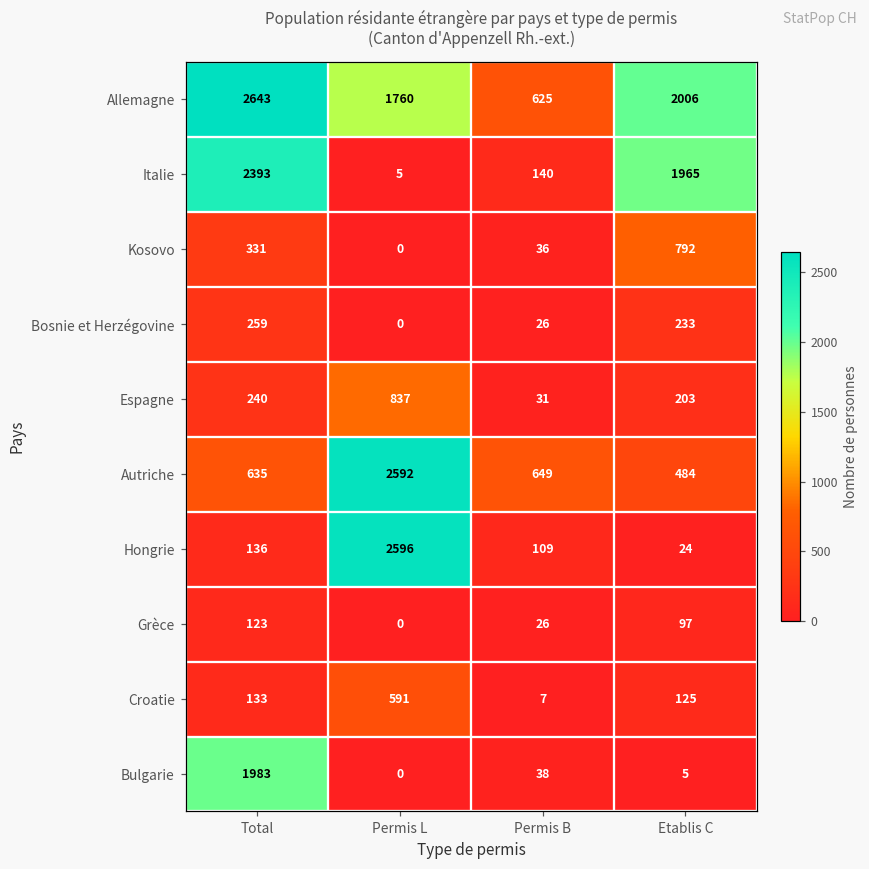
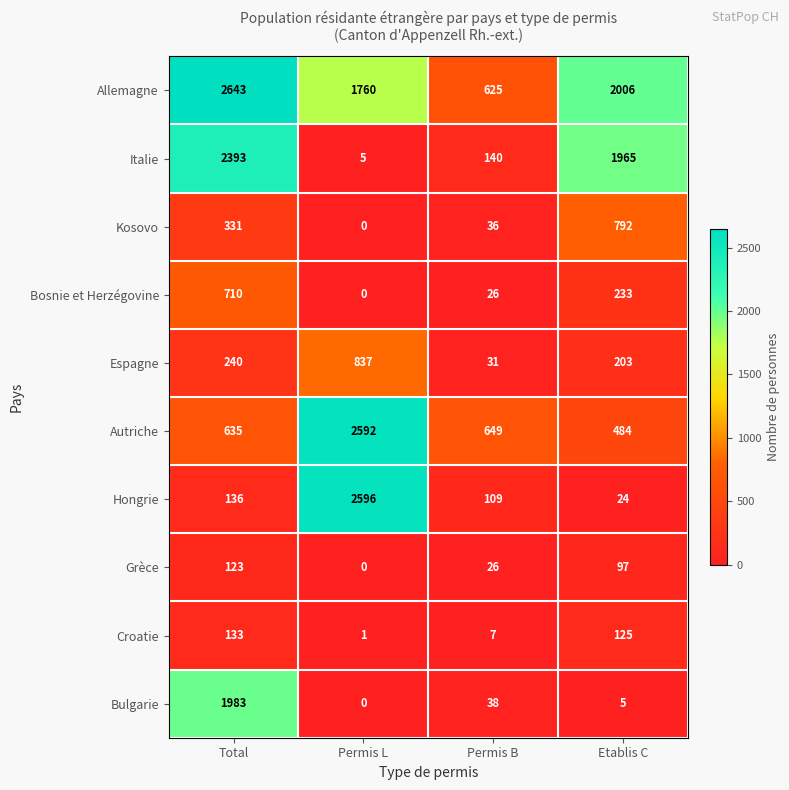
  {
    "Allemagne": {
      "Total": 2643,
      "Permis L": 1760,
      "Permis B": 625,
      "Etablis C": 2006
    },
    "Italie": {
      "Total": 2393,
      "Permis L": 5,
      "Permis B": 140,
      "Etablis C": 1965
    },
    "Kosovo": {
      "Total": 331,
      "Permis L": 0,
      "Permis B": 36,
      "Etablis C": 792
    },
    "Bosnie et Herzégovine": {
-     "Total": 259,
+     "Total": 710,
      "Permis L": 0,
      "Permis B": 26,
      "Etablis C": 233
    },
    "Espagne": {
      "Total": 240,
      "Permis L": 837,
      "Permis B": 31,
      "Etablis C": 203
    },
    "Autriche": {
      "Total": 635,
      "Permis L": 2592,
      "Permis B": 649,
      "Etablis C": 484
    },
    "Hongrie": {
      "Total": 136,
      "Permis L": 2596,
      "Permis B": 109,
      "Etablis C": 24
    },
    "Grèce": {
      "Total": 123,
      "Permis L": 0,
      "Permis B": 26,
      "Etablis C": 97
    },
    "Croatie": {
      "Total": 133,
-     "Permis L": 591,
+     "Permis L": 1,
      "Permis B": 7,
      "Etablis C": 125
    },
    "Bulgarie": {
      "Total": 1983,
      "Permis L": 0,
      "Permis B": 38,
      "Etablis C": 5
    }
  }
